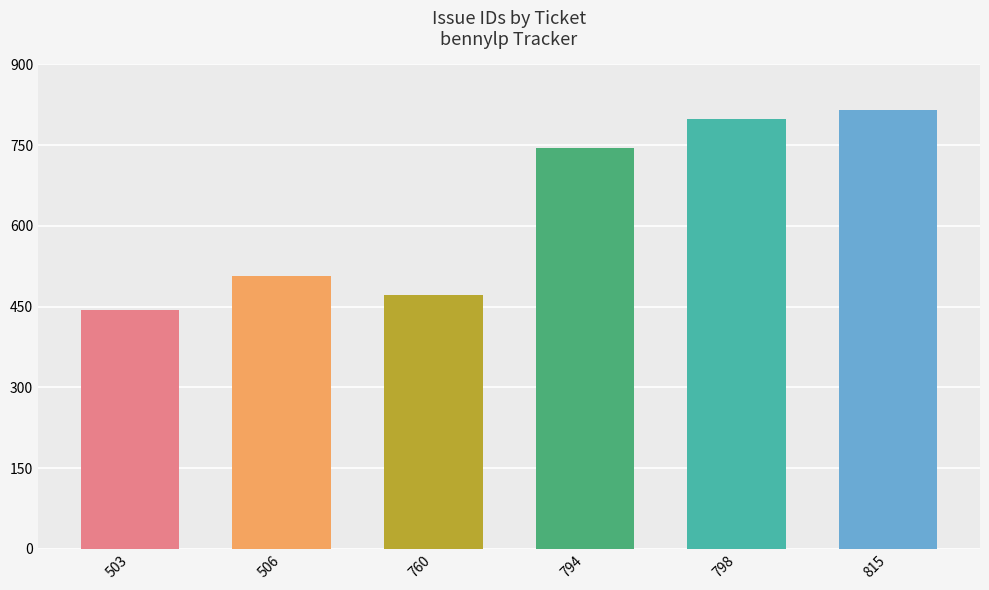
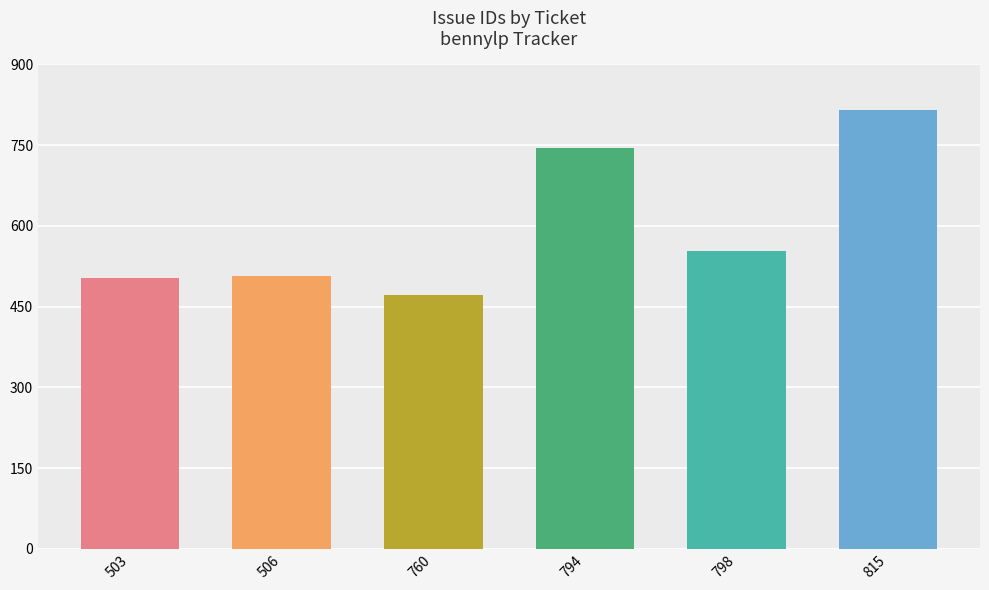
  {
-   "503": 440,
+   "503": 500,
    "506": 510,
    "760": 470,
    "794": 740,
-   "798": 800,
+   "798": 550,
    "815": 820
  }
